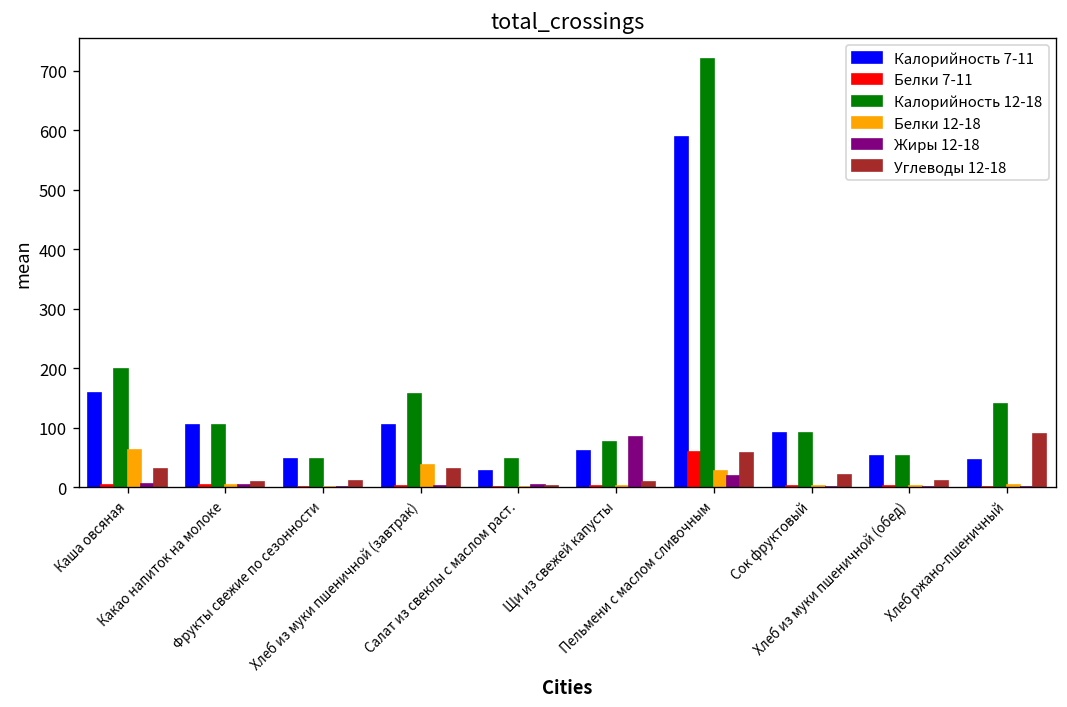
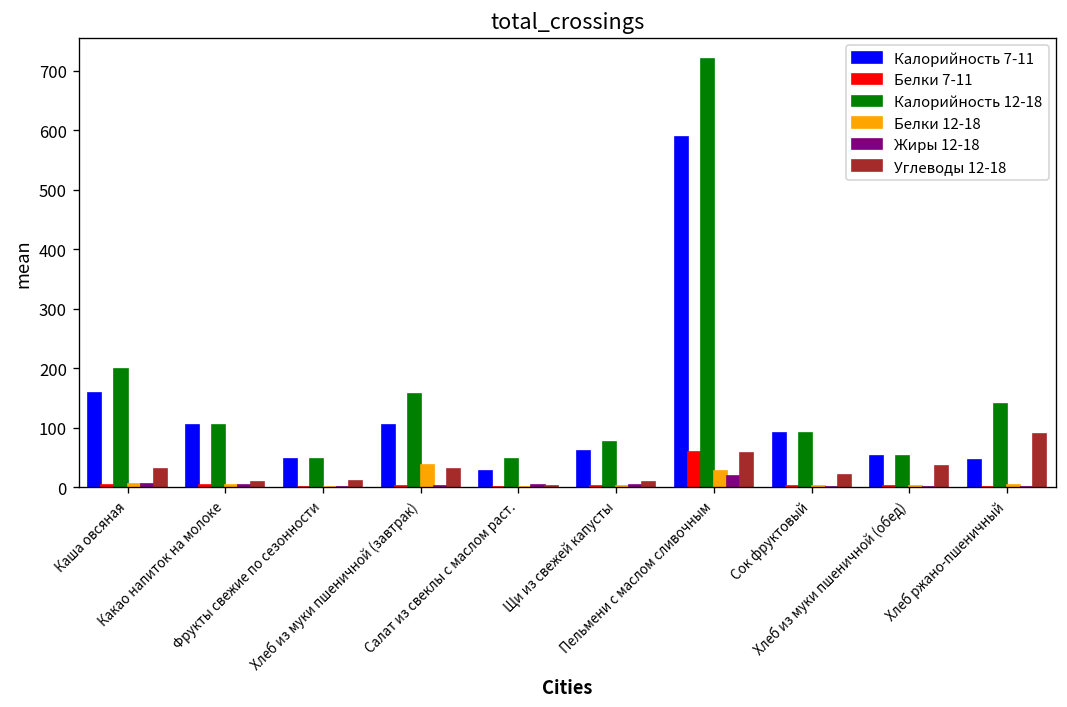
  {
    "Калорийность 7-11": {
      "Каша овсяная": 160,
      "Какао напиток на молоке": 100,
      "Фрукты свежие по сезонности": 50,
      "Хлеб из муки пшеничной (завтрак)": 100,
      "Салат из свеклы с маслом раст.": 30,
      "Щи из свежей капусты": 60,
      "Пельмени с маслом сливочным": 590,
      "Сок фруктовый": 90,
      "Хлеб из муки пшеничной (обед)": 50,
      "Хлеб ржано-пшеничный": 50
    },
    "Белки 7-11": {
      "Пельмени с маслом сливочным": 60
    },
    "Калорийность 12-18": {
      "Каша овсяная": 200,
      "Какао напиток на молоке": 100,
      "Фрукты свежие по сезонности": 50,
      "Хлеб из муки пшеничной (завтрак)": 160,
      "Салат из свеклы с маслом раст.": 50,
      "Щи из свежей капусты": 80,
      "Пельмени с маслом сливочным": 720,
      "Сок фруктовый": 90,
      "Хлеб из муки пшеничной (обед)": 50,
      "Хлеб ржано-пшеничный": 140
    },
    "Белки 12-18": {
-     "Каша овсяная": 60,
+     "Каша овсяная": 10,
      "Хлеб из муки пшеничной (завтрак)": 40,
      "Пельмени с маслом сливочным": 30
    },
    "Жиры 12-18": {
      "Каша овсяная": 10,
-     "Щи из свежей капусты": 90,
+     "Щи из свежей капусты": 0,
      "Пельмени с маслом сливочным": 20
    },
    "Углеводы 12-18": {
      "Каша овсяная": 30,
      "Какао напиток на молоке": 10,
      "Фрукты свежие по сезонности": 10,
      "Хлеб из муки пшеничной (завтрак)": 30,
      "Щи из свежей капусты": 10,
      "Пельмени с маслом сливочным": 60,
      "Сок фруктовый": 20,
-     "Хлеб из муки пшеничной (обед)": 10,
+     "Хлеб из муки пшеничной (обед)": 40,
      "Хлеб ржано-пшеничный": 90
    }
  }
